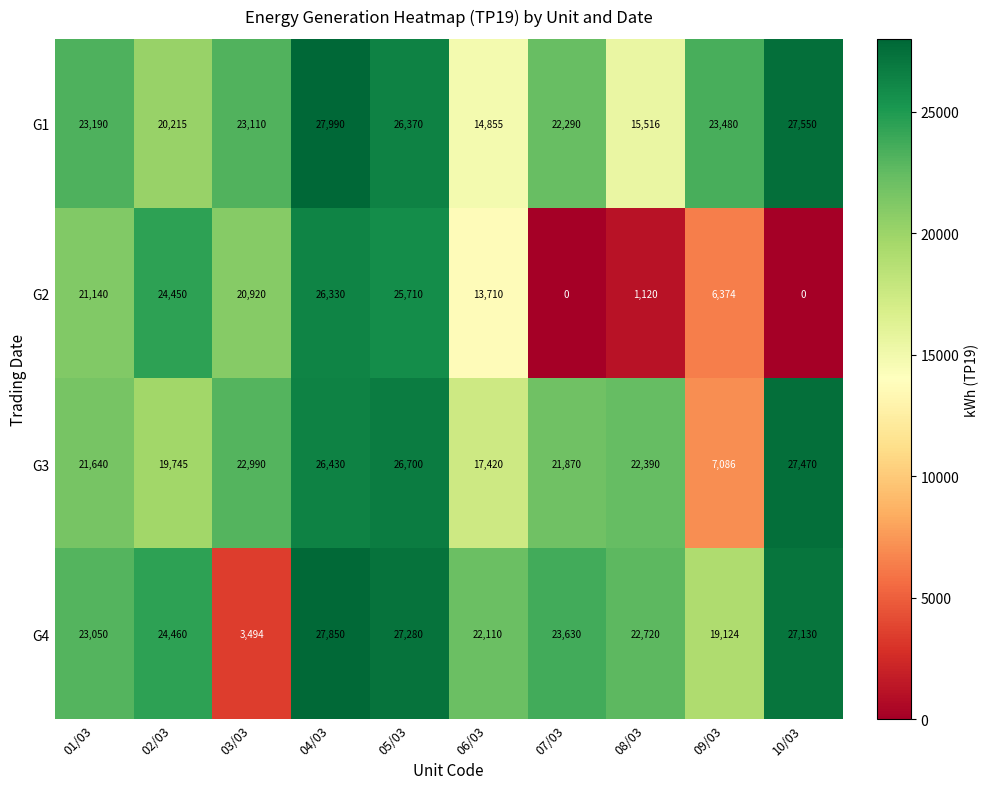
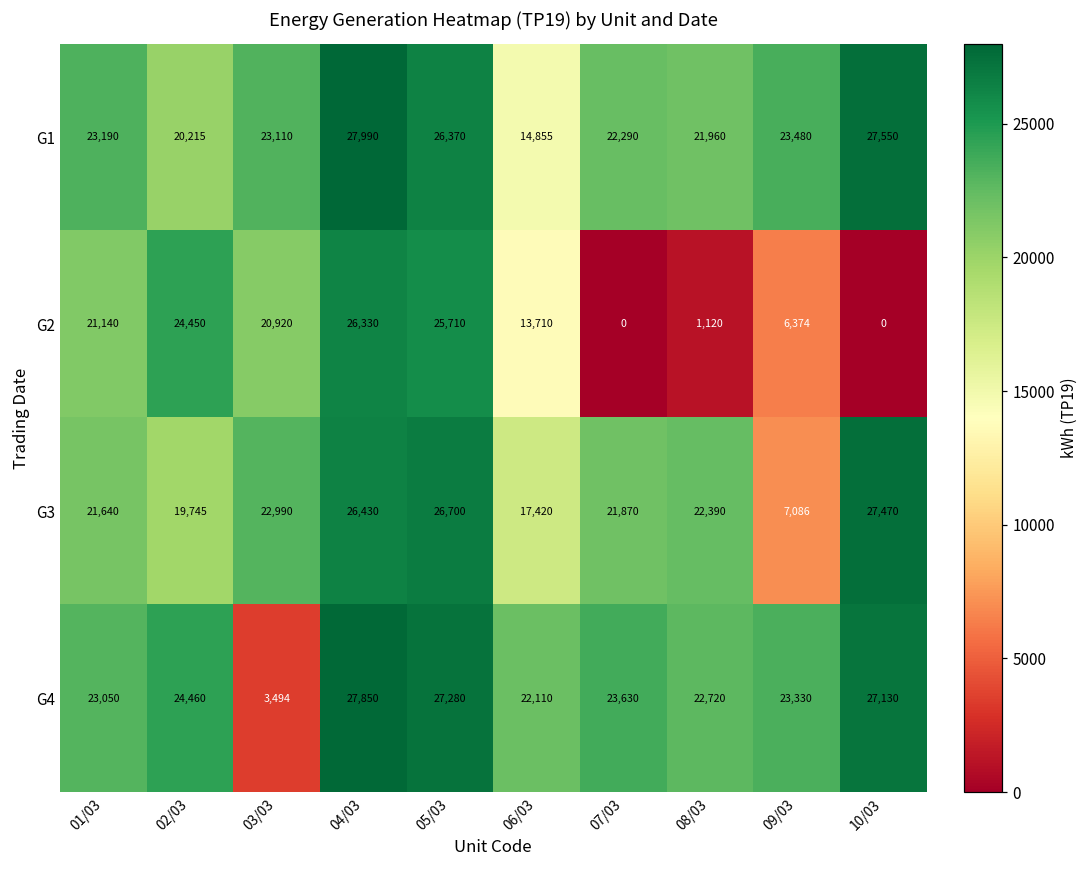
  {
    "G1": {
      "01/03": "23,190",
      "02/03": "20,215",
      "03/03": "23,110",
      "04/03": "27,990",
      "05/03": "26,370",
      "06/03": "14,855",
      "07/03": "22,290",
-     "08/03": "15,516",
+     "08/03": "21,960",
      "09/03": "23,480",
      "10/03": "27,550"
    },
    "G2": {
      "01/03": "21,140",
      "02/03": "24,450",
      "03/03": "20,920",
      "04/03": "26,330",
      "05/03": "25,710",
      "06/03": "13,710",
      "07/03": "0",
      "08/03": "1,120",
      "09/03": "6,374",
      "10/03": "0"
    },
    "G3": {
      "01/03": "21,640",
      "02/03": "19,745",
      "03/03": "22,990",
      "04/03": "26,430",
      "05/03": "26,700",
      "06/03": "17,420",
      "07/03": "21,870",
      "08/03": "22,390",
      "09/03": "7,086",
      "10/03": "27,470"
    },
    "G4": {
      "01/03": "23,050",
      "02/03": "24,460",
      "03/03": "3,494",
      "04/03": "27,850",
      "05/03": "27,280",
      "06/03": "22,110",
      "07/03": "23,630",
      "08/03": "22,720",
-     "09/03": "19,124",
+     "09/03": "23,330",
      "10/03": "27,130"
    }
  }
